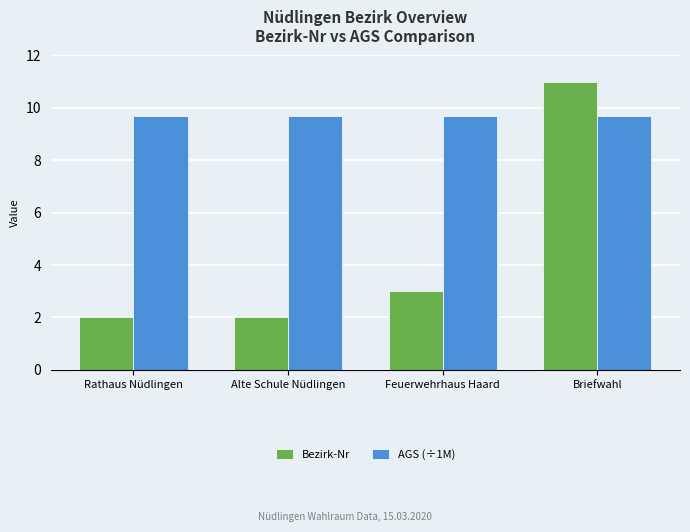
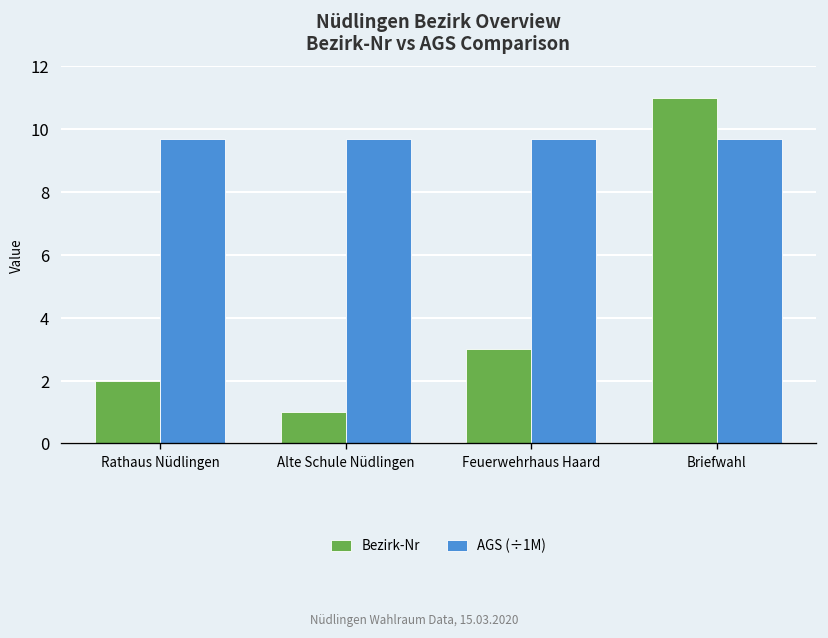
  {
    "Bezirk-Nr": {
      "Rathaus Nüdlingen": 2,
-     "Alte Schule Nüdlingen": 2,
+     "Alte Schule Nüdlingen": 1,
      "Feuerwehrhaus Haard": 3,
      "Briefwahl": 11
    },
    "AGS (÷1M)": {
      "Rathaus Nüdlingen": 9.7,
      "Alte Schule Nüdlingen": 9.7,
      "Feuerwehrhaus Haard": 9.7,
      "Briefwahl": 9.7
    }
  }
